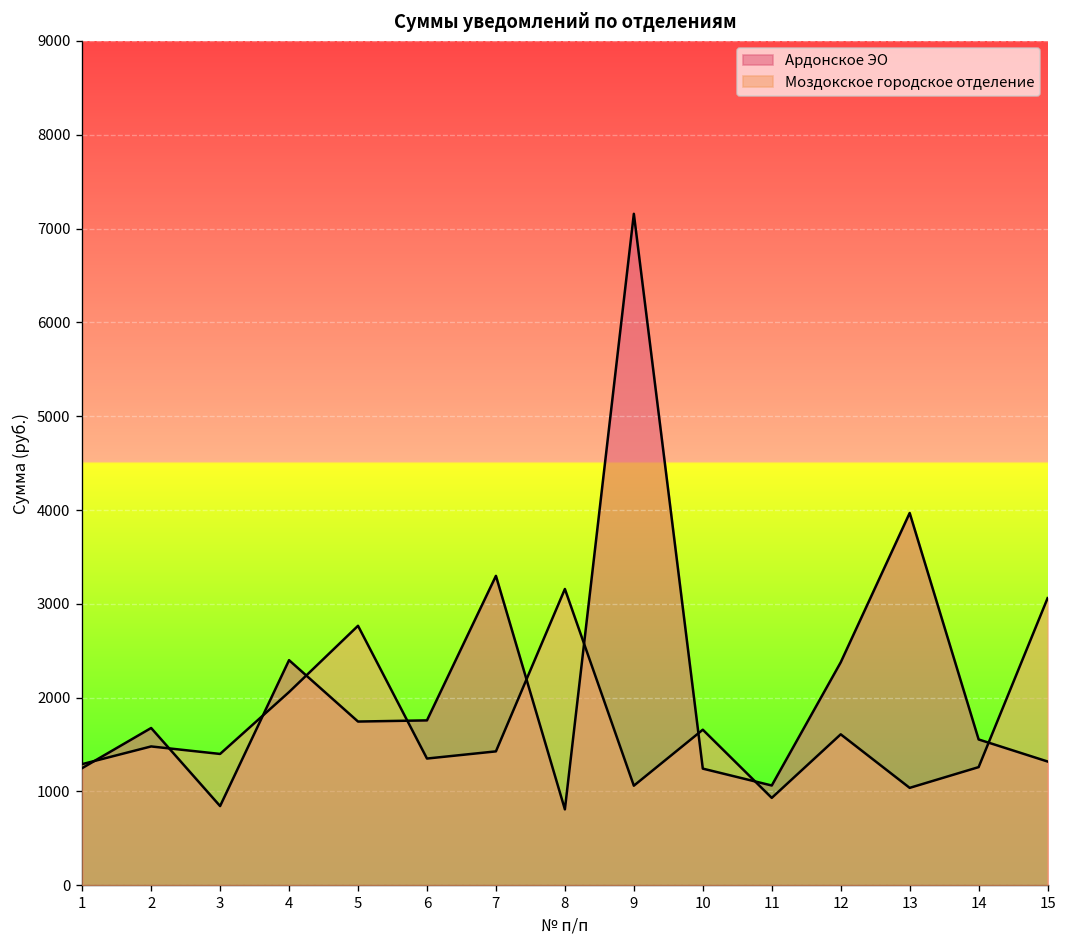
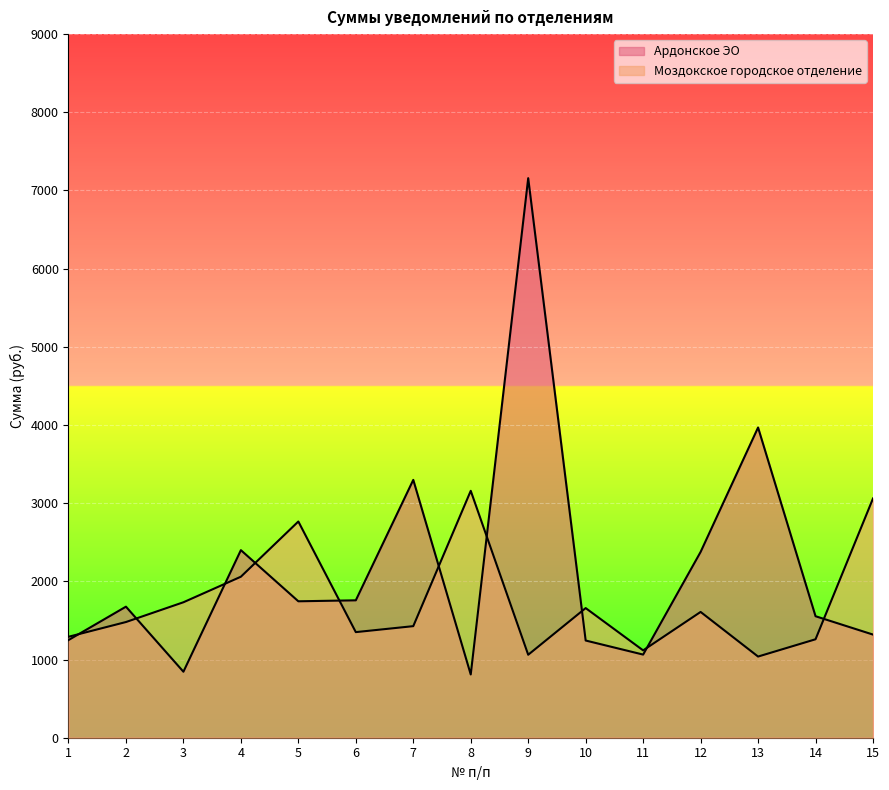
  {
    "Ардонское ЭО": {
      "1": 1200,
      "2": 1700,
      "3": 800,
      "4": 2400,
      "5": 1700,
      "6": 1800,
      "7": 3300,
      "8": 800,
      "9": 7200,
      "10": 1200,
      "11": 1100,
      "12": 2400,
      "13": 4000,
      "14": 1600,
      "15": 1300
    },
    "Моздокское городское отделение": {
      "1": 1300,
      "2": 1500,
-     "3": 1400,
+     "3": 1700,
      "4": 2100,
      "5": 2800,
      "6": 1400,
      "7": 1400,
      "8": 3200,
      "9": 1100,
      "10": 1700,
-     "11": 900,
+     "11": 1100,
      "12": 1600,
      "13": 1000,
      "14": 1300,
      "15": 3100
    }
  }
